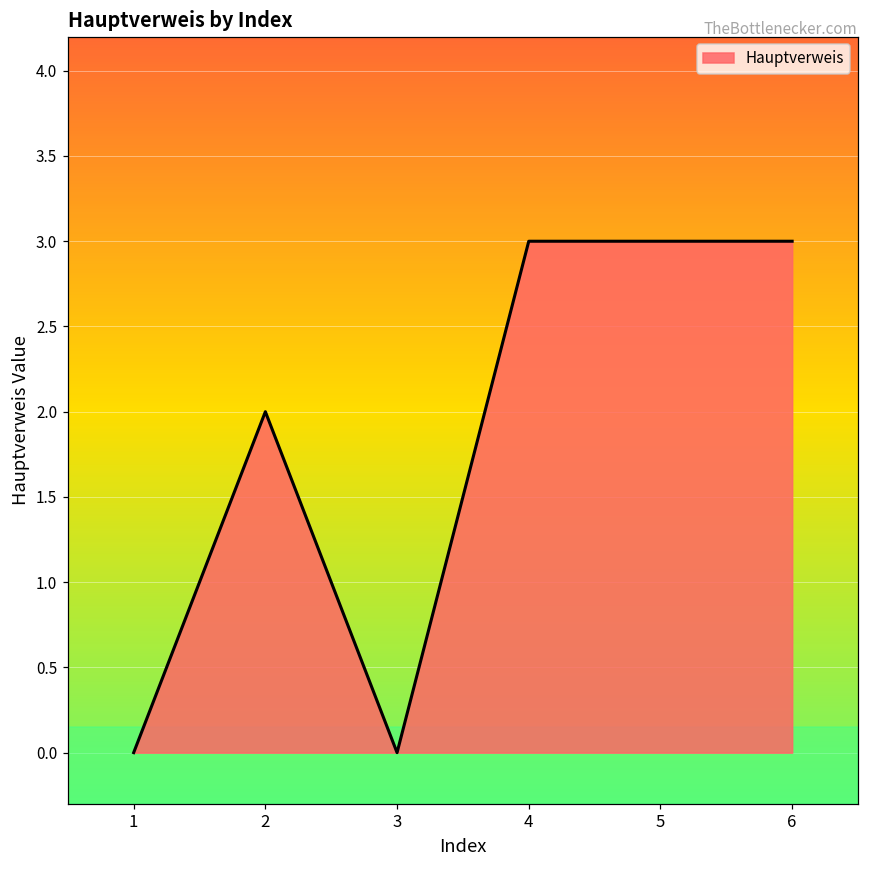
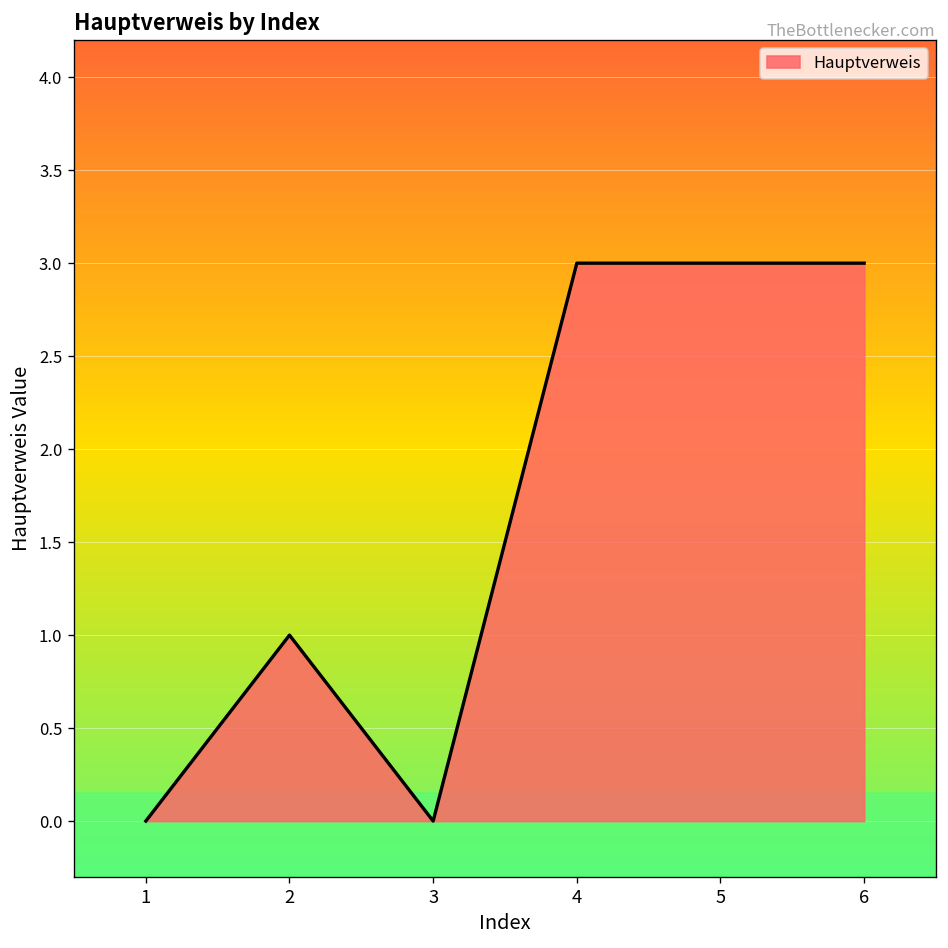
  {
-   "2": 2,
+   "2": 1,
    "4": 3,
    "5": 3,
    "6": 3
  }
